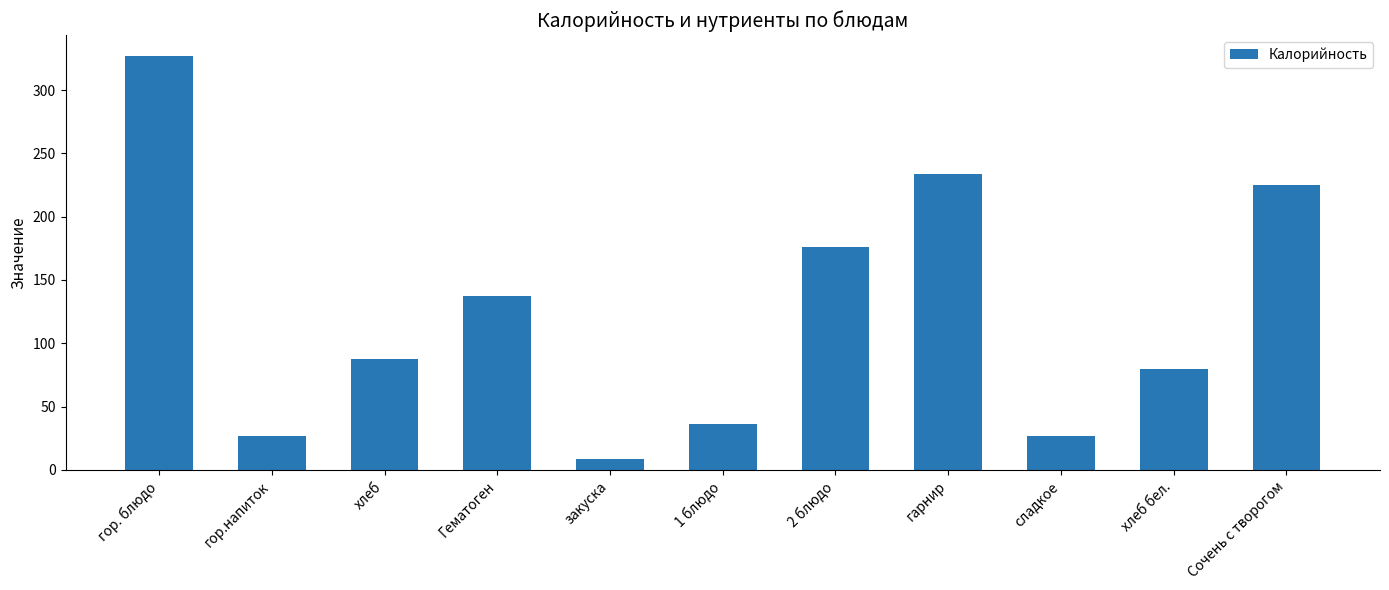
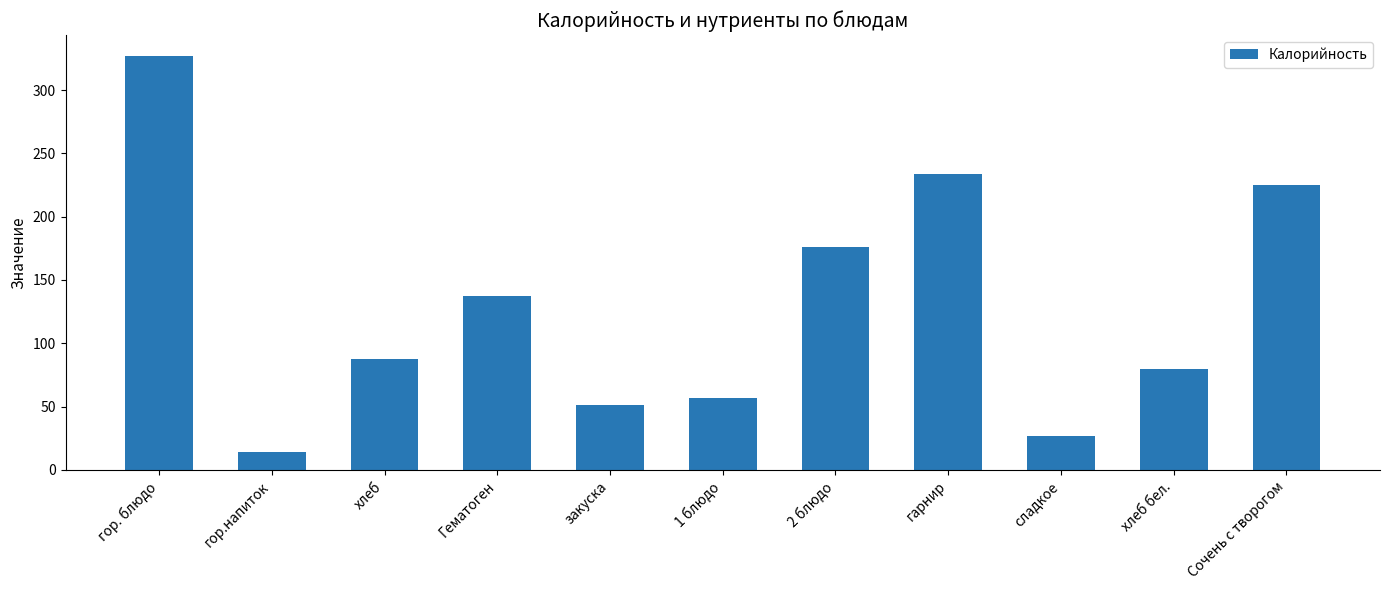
  {
    "гор. блюдо": 327,
-   "гор.напиток": 27,
+   "гор.напиток": 14,
    "хлеб": 88,
    "Гематоген": 137,
-   "закуска": 9,
-   "1 блюдо": 36,
+   "закуска": 51,
+   "1 блюдо": 57,
    "2 блюдо": 176,
    "гарнир": 234,
    "сладкое": 27,
    "хлеб бел.": 80,
    "Сочень с творогом": 225
  }
